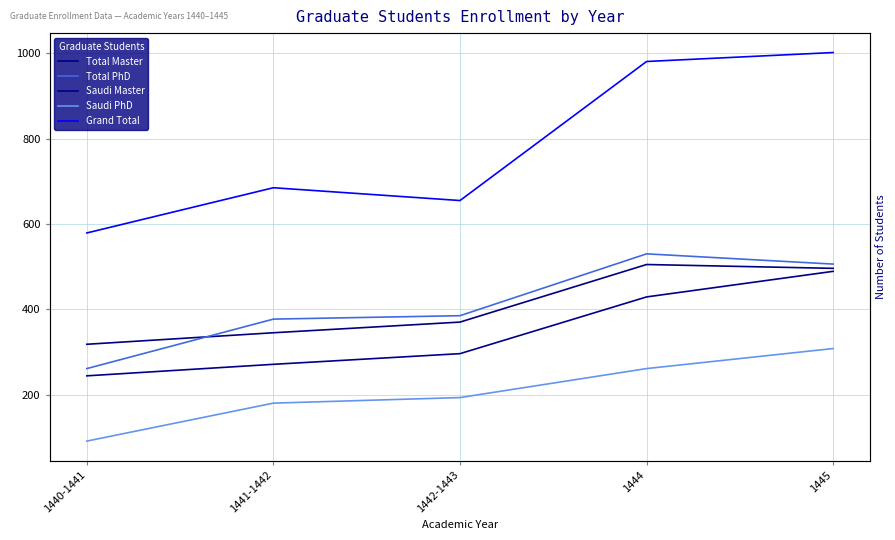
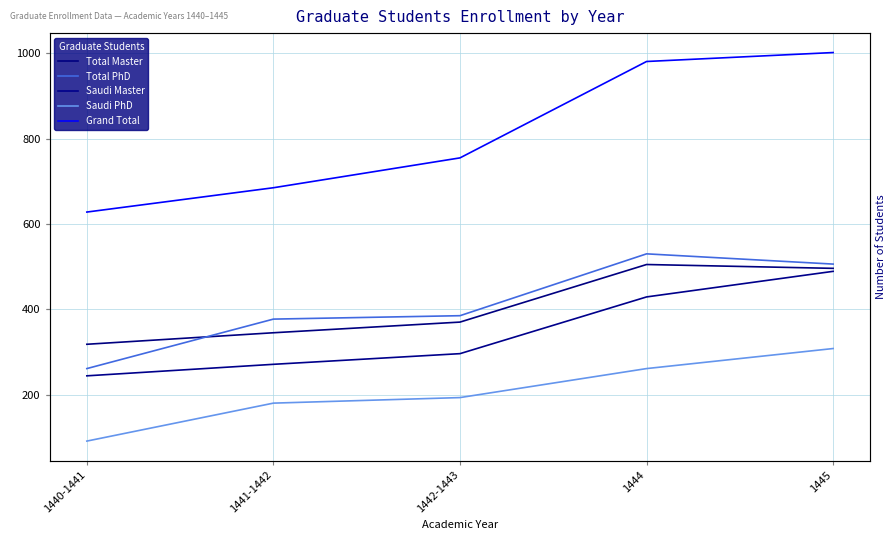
  {
    "Grand Total": {
-     "1440-1441": 580,
+     "1440-1441": 630,
      "1441-1442": 690,
-     "1442-1443": 660,
+     "1442-1443": 760,
      "1444": 980,
      "1445": 1000
    }
  }
